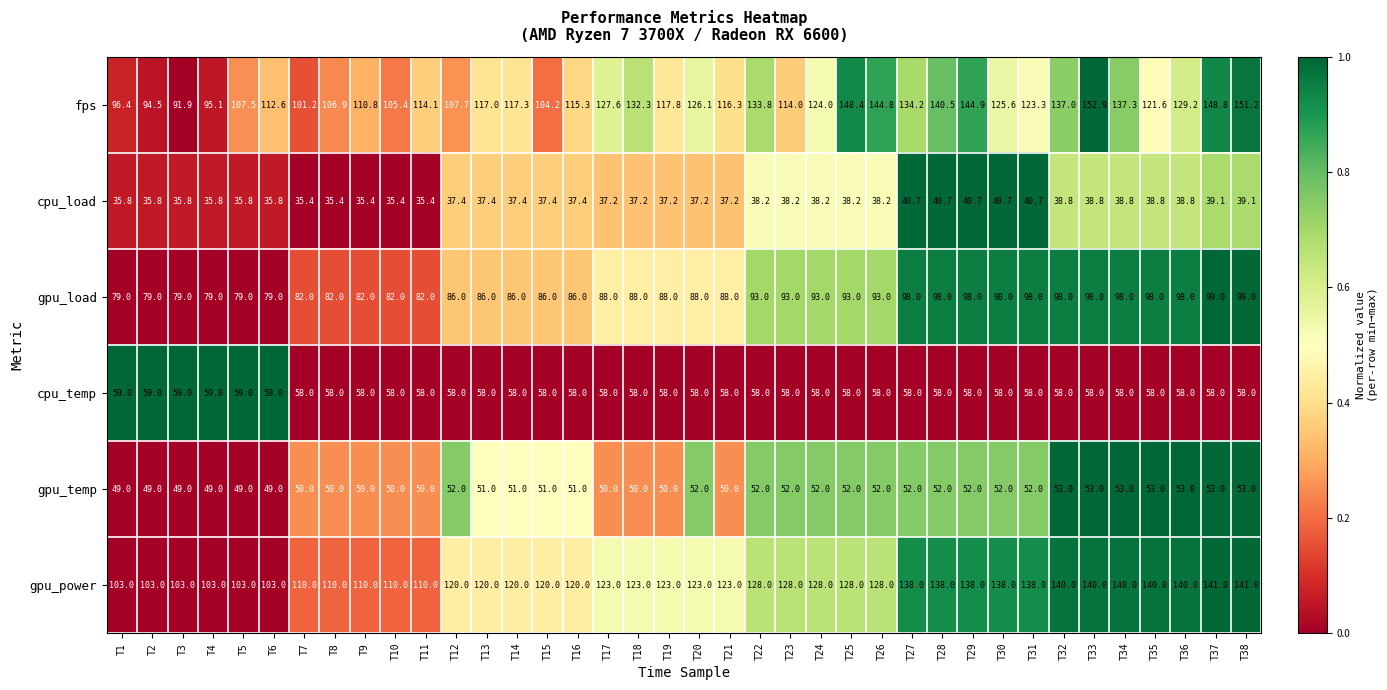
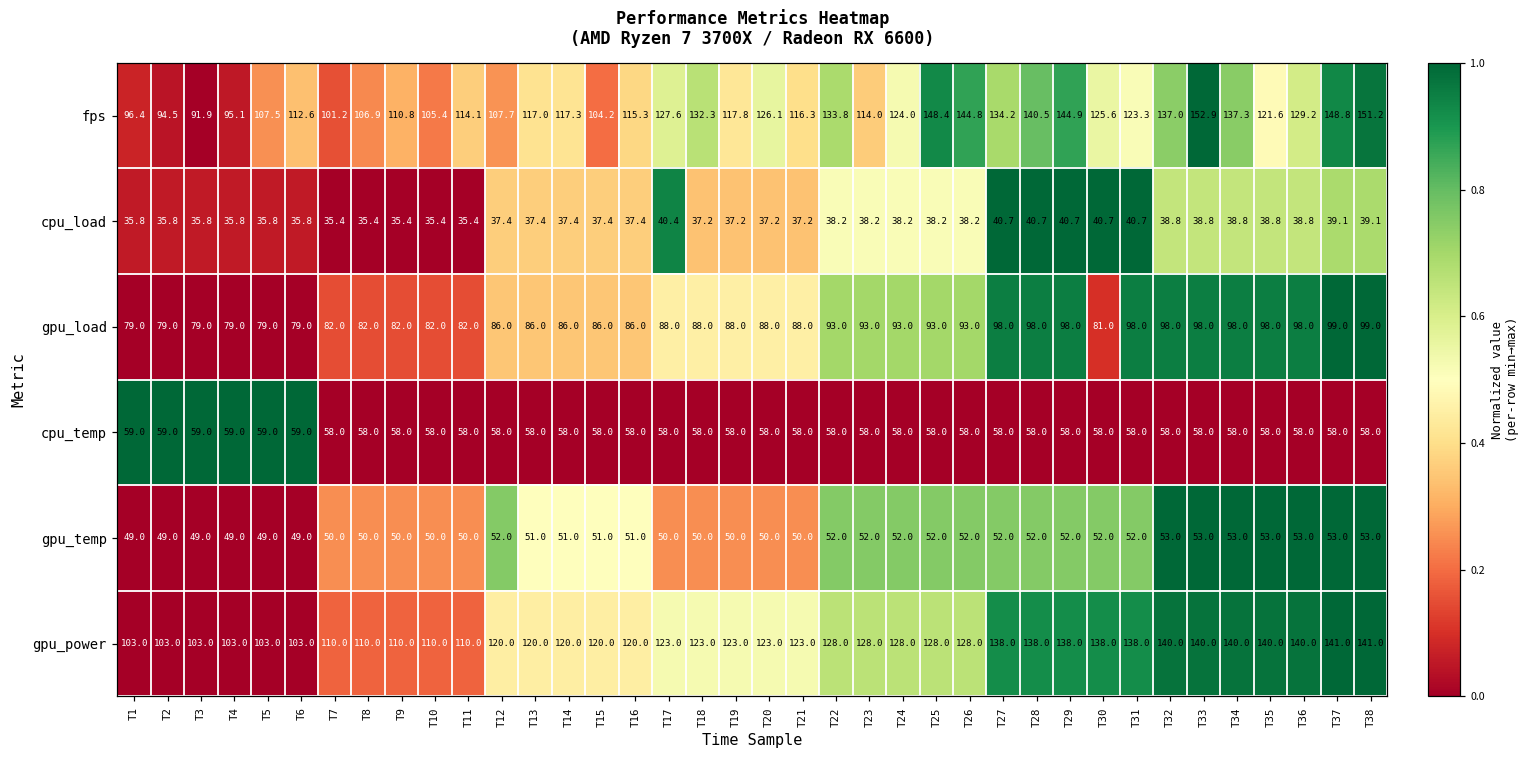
  {
    "cpu_load": {
      "T1": 35.8,
      "T2": 35.8,
      "T3": 35.8,
      "T4": 35.8,
      "T5": 35.8,
      "T6": 35.8,
      "T7": 35.4,
      "T8": 35.4,
      "T9": 35.4,
      "T10": 35.4,
      "T11": 35.4,
      "T12": 37.4,
      "T13": 37.4,
      "T14": 37.4,
      "T15": 37.4,
      "T16": 37.4,
-     "T17": 37.2,
+     "T17": 40.4,
      "T18": 37.2,
      "T19": 37.2,
      "T20": 37.2,
      "T21": 37.2,
      "T22": 38.2,
      "T23": 38.2,
      "T24": 38.2,
      "T25": 38.2,
      "T26": 38.2,
      "T27": 40.7,
      "T28": 40.7,
      "T29": 40.7,
      "T30": 40.7,
      "T31": 40.7,
      "T32": 38.8,
      "T33": 38.8,
      "T34": 38.8,
      "T35": 38.8,
      "T36": 38.8,
      "T37": 39.1,
      "T38": 39.1
    },
    "gpu_load": {
      "T1": 79.0,
      "T2": 79.0,
      "T3": 79.0,
      "T4": 79.0,
      "T5": 79.0,
      "T6": 79.0,
      "T7": 82.0,
      "T8": 82.0,
      "T9": 82.0,
      "T10": 82.0,
      "T11": 82.0,
      "T12": 86.0,
      "T13": 86.0,
      "T14": 86.0,
      "T15": 86.0,
      "T16": 86.0,
      "T17": 88.0,
      "T18": 88.0,
      "T19": 88.0,
      "T20": 88.0,
      "T21": 88.0,
      "T22": 93.0,
      "T23": 93.0,
      "T24": 93.0,
      "T25": 93.0,
      "T26": 93.0,
      "T27": 98.0,
      "T28": 98.0,
      "T29": 98.0,
-     "T30": 98.0,
+     "T30": 81.0,
      "T31": 98.0,
      "T32": 98.0,
      "T33": 98.0,
      "T34": 98.0,
      "T35": 98.0,
      "T36": 98.0,
      "T37": 99.0,
      "T38": 99.0
    },
    "gpu_temp": {
      "T1": 49.0,
      "T2": 49.0,
      "T3": 49.0,
      "T4": 49.0,
      "T5": 49.0,
      "T6": 49.0,
      "T7": 50.0,
      "T8": 50.0,
      "T9": 50.0,
      "T10": 50.0,
      "T11": 50.0,
      "T12": 52.0,
      "T13": 51.0,
      "T14": 51.0,
      "T15": 51.0,
      "T16": 51.0,
      "T17": 50.0,
      "T18": 50.0,
      "T19": 50.0,
-     "T20": 52.0,
+     "T20": 50.0,
      "T21": 50.0,
      "T22": 52.0,
      "T23": 52.0,
      "T24": 52.0,
      "T25": 52.0,
      "T26": 52.0,
      "T27": 52.0,
      "T28": 52.0,
      "T29": 52.0,
      "T30": 52.0,
      "T31": 52.0,
      "T32": 53.0,
      "T33": 53.0,
      "T34": 53.0,
      "T35": 53.0,
      "T36": 53.0,
      "T37": 53.0,
      "T38": 53.0
    }
  }
